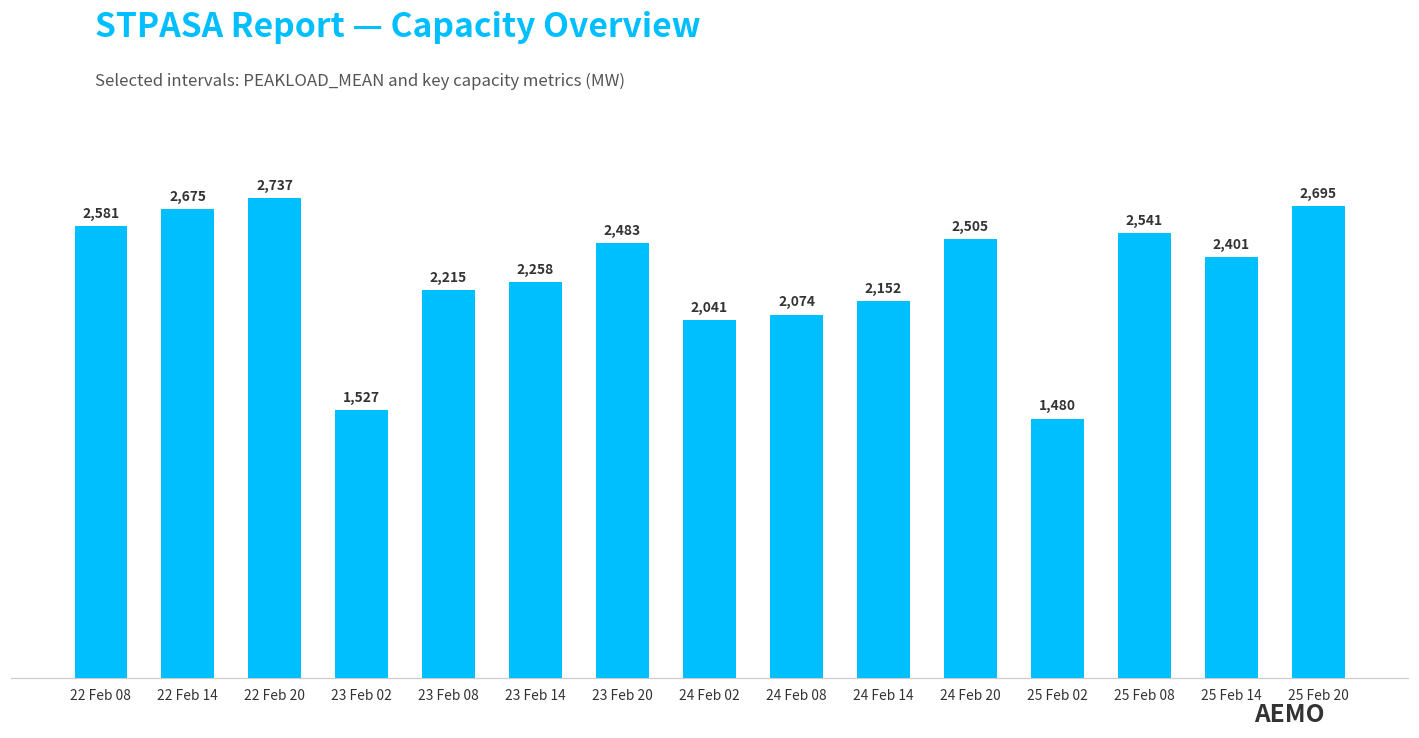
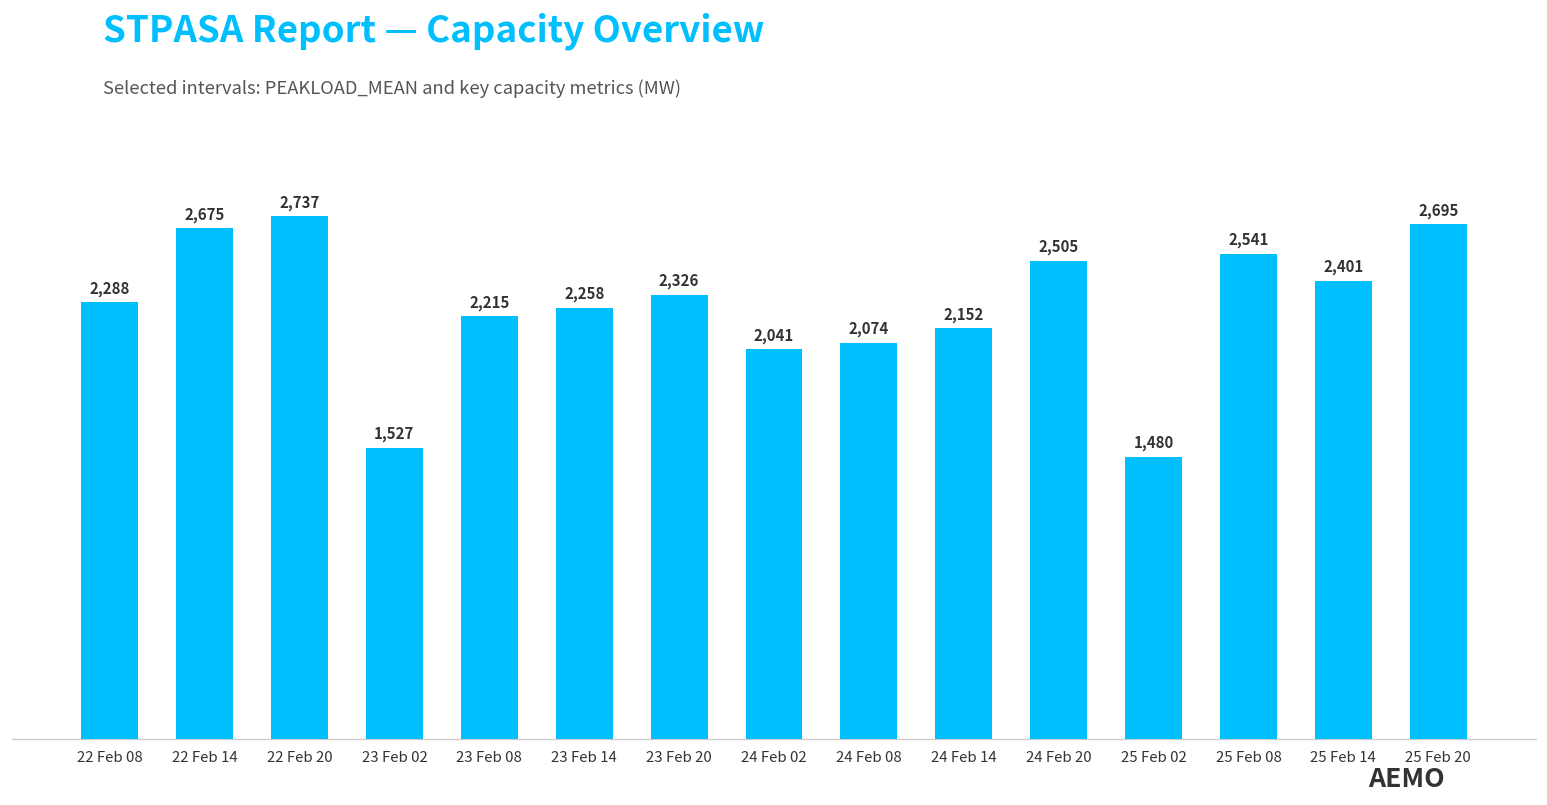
  {
-   "22 Feb 08": "2,581",
+   "22 Feb 08": "2,288",
    "22 Feb 14": "2,675",
    "22 Feb 20": "2,737",
    "23 Feb 02": "1,527",
    "23 Feb 08": "2,215",
    "23 Feb 14": "2,258",
-   "23 Feb 20": "2,483",
+   "23 Feb 20": "2,326",
    "24 Feb 02": "2,041",
    "24 Feb 08": "2,074",
    "24 Feb 14": "2,152",
    "24 Feb 20": "2,505",
    "25 Feb 02": "1,480",
    "25 Feb 08": "2,541",
    "25 Feb 14": "2,401",
    "25 Feb 20": "2,695"
  }
